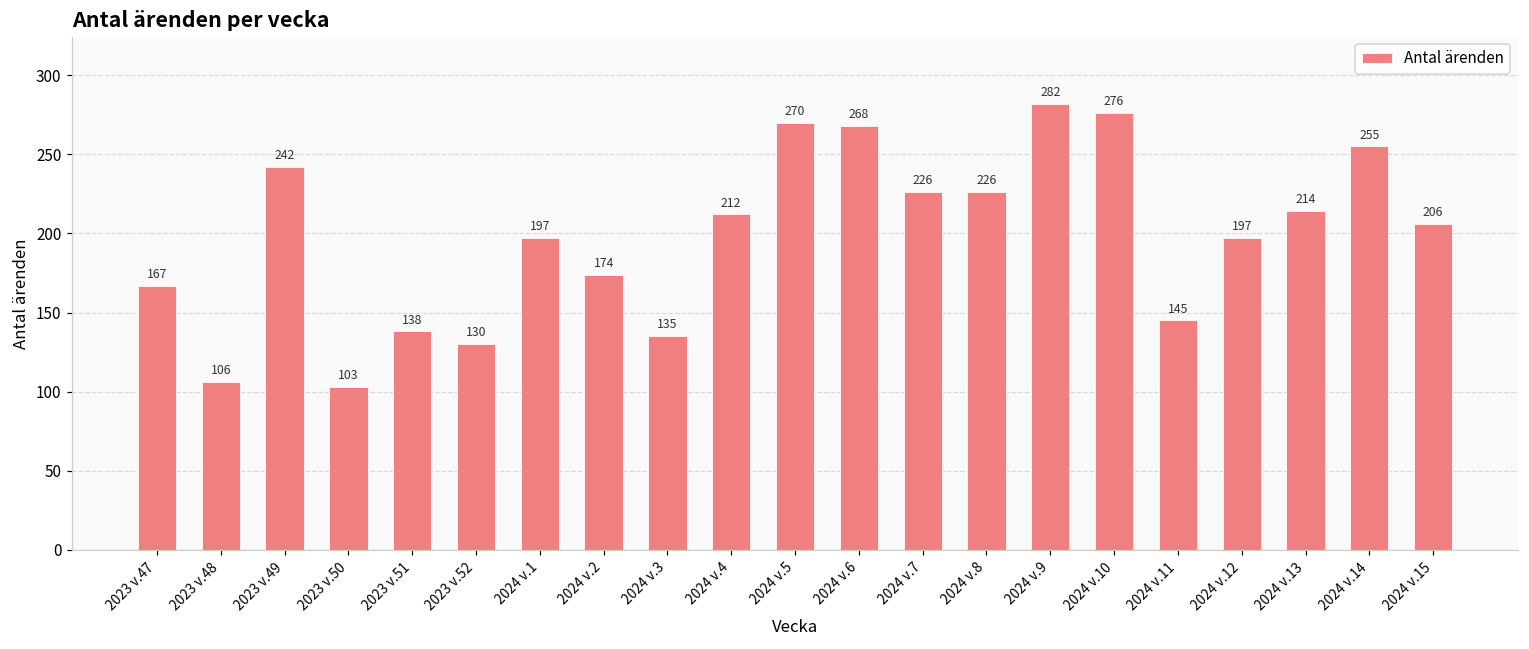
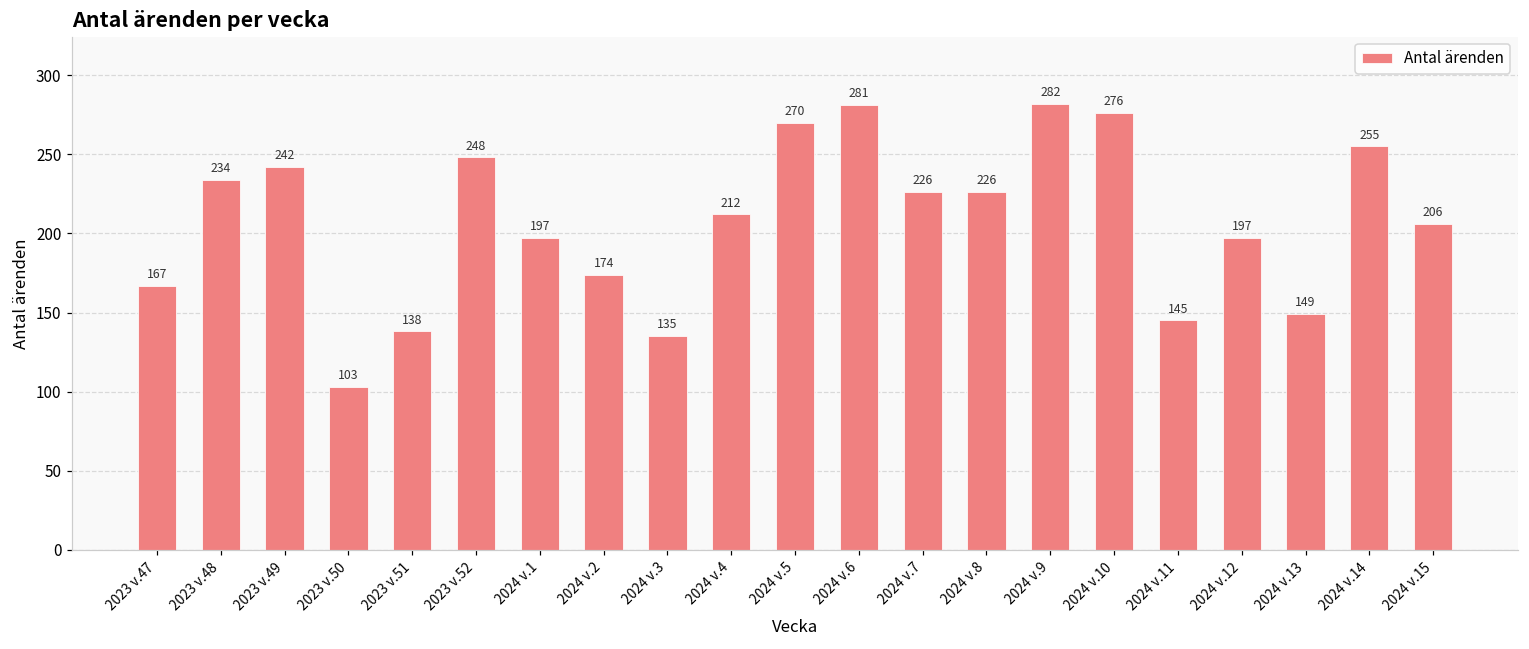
  {
    "2023 v.47": 167,
-   "2023 v.48": 106,
+   "2023 v.48": 234,
    "2023 v.49": 242,
    "2023 v.50": 103,
    "2023 v.51": 138,
-   "2023 v.52": 130,
+   "2023 v.52": 248,
    "2024 v.1": 197,
    "2024 v.2": 174,
    "2024 v.3": 135,
    "2024 v.4": 212,
    "2024 v.5": 270,
-   "2024 v.6": 268,
+   "2024 v.6": 281,
    "2024 v.7": 226,
    "2024 v.8": 226,
    "2024 v.9": 282,
    "2024 v.10": 276,
    "2024 v.11": 145,
    "2024 v.12": 197,
-   "2024 v.13": 214,
+   "2024 v.13": 149,
    "2024 v.14": 255,
    "2024 v.15": 206
  }
